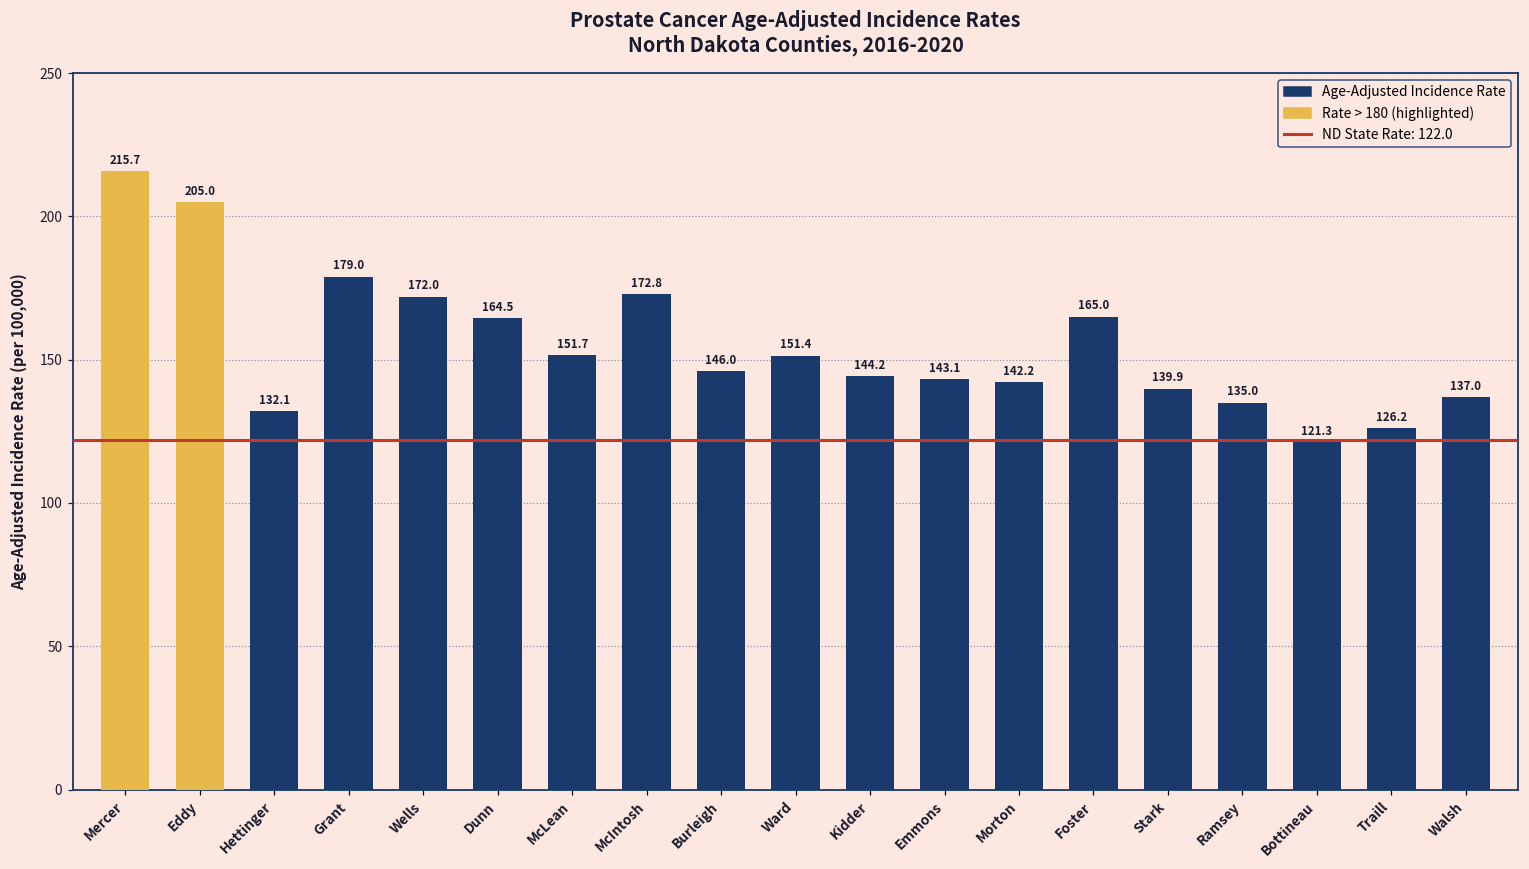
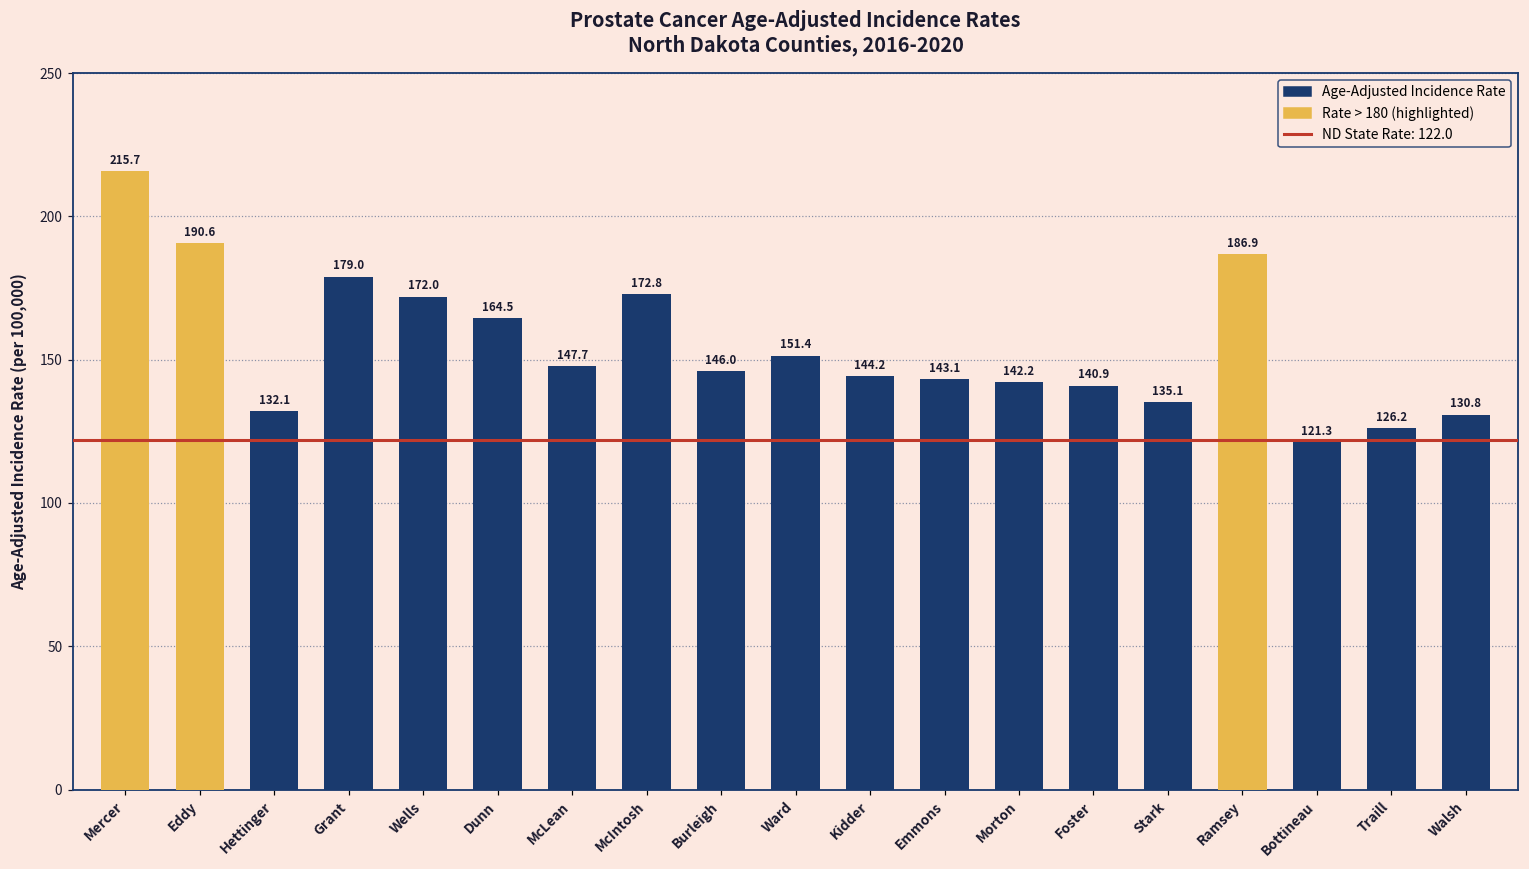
  {
    "Mercer": 215.7,
-   "Eddy": 205.0,
+   "Eddy": 190.6,
    "Hettinger": 132.1,
    "Grant": 179.0,
    "Wells": 172.0,
    "Dunn": 164.5,
-   "McLean": 151.7,
+   "McLean": 147.7,
    "McIntosh": 172.8,
    "Burleigh": 146.0,
    "Ward": 151.4,
    "Kidder": 144.2,
    "Emmons": 143.1,
    "Morton": 142.2,
-   "Foster": 165.0,
-   "Stark": 139.9,
-   "Ramsey": 135.0,
+   "Foster": 140.9,
+   "Stark": 135.1,
+   "Ramsey": 186.9,
    "Bottineau": 121.3,
    "Traill": 126.2,
-   "Walsh": 137.0
+   "Walsh": 130.8
  }
